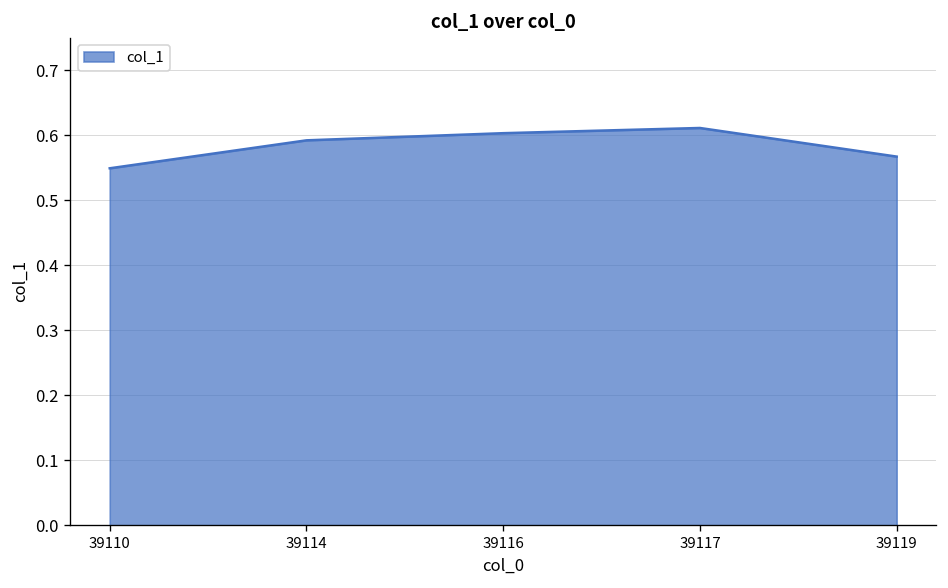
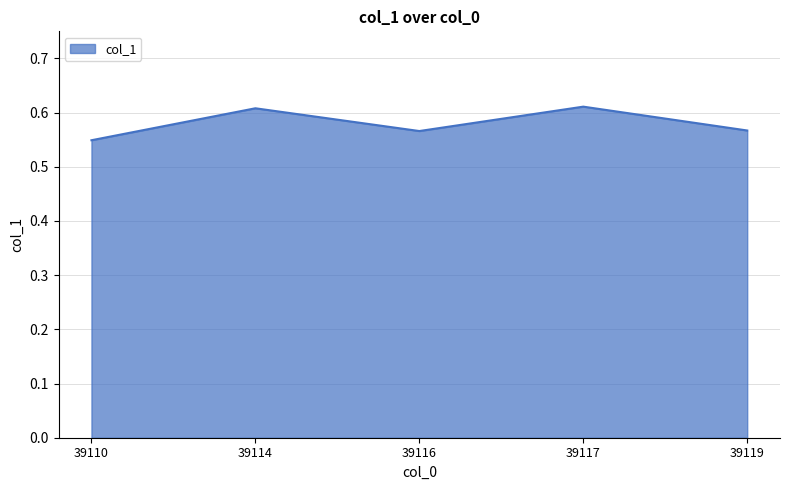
  {
    "39110": 0.55,
-   "39114": 0.59,
-   "39116": 0.60,
+   "39114": 0.61,
+   "39116": 0.57,
    "39117": 0.61,
    "39119": 0.57
  }
